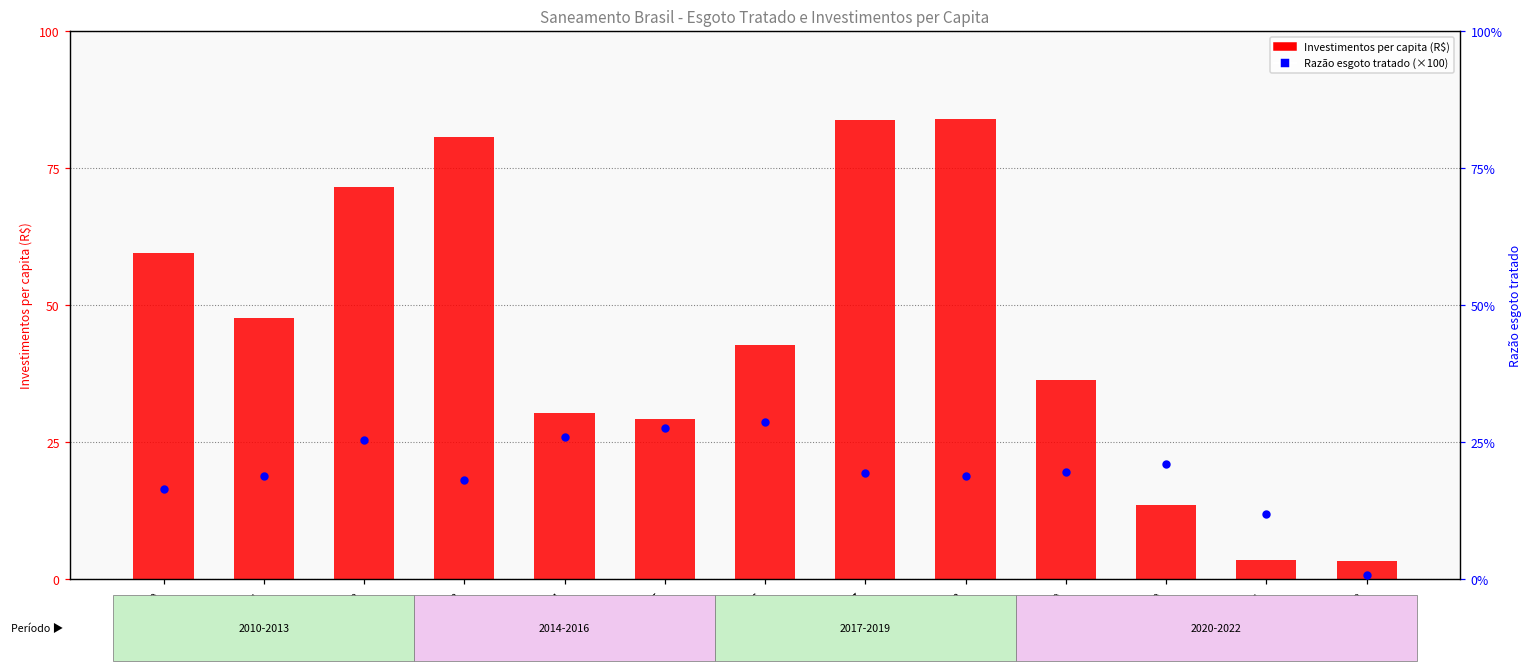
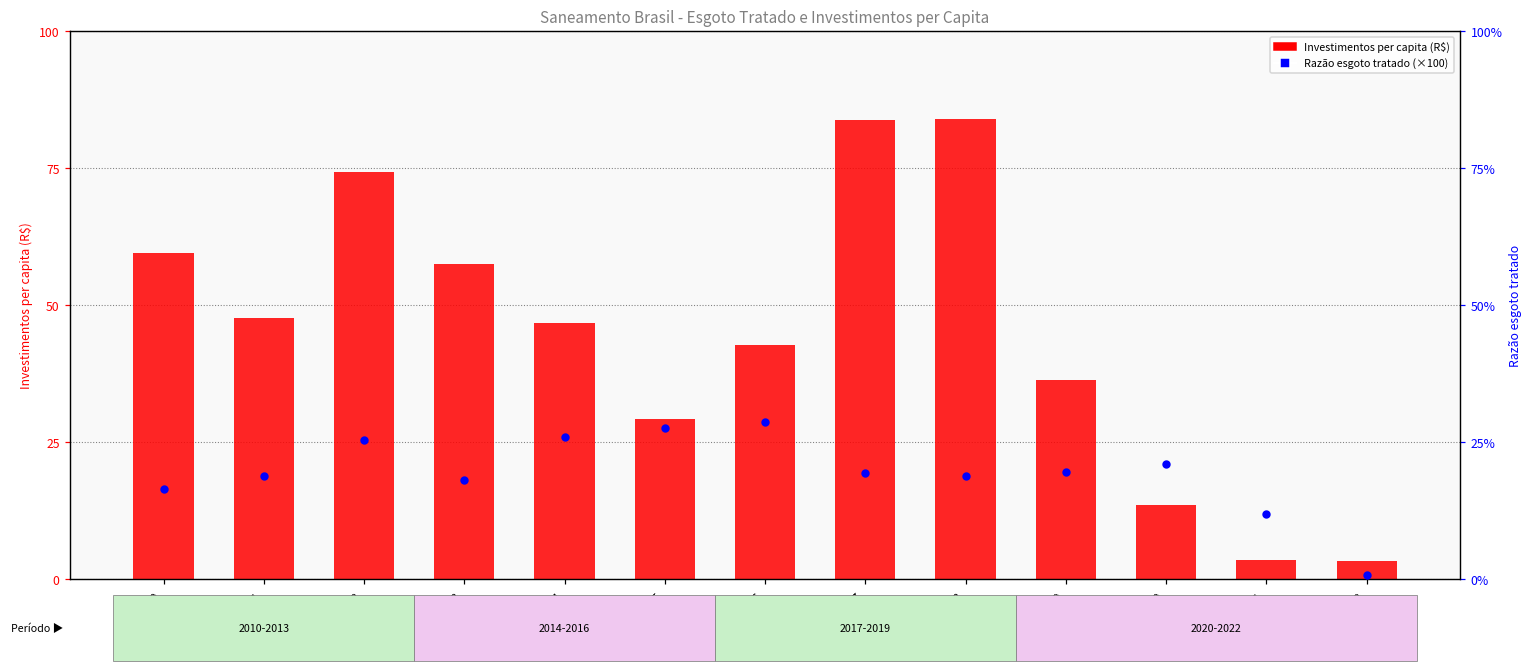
  {
    "Investimentos per capita (R$)": {
      "2010": 60,
      "2011": 48,
-     "2012": 72,
-     "2013": 81,
-     "2014": 30,
+     "2012": 74,
+     "2013": 57,
+     "2014": 47,
      "2015": 29,
      "2016": 43,
      "2017": 84,
      "2018": 84,
      "2019": 36,
      "2020": 13,
      "2021": 3,
      "2022": 3
    }
  }
